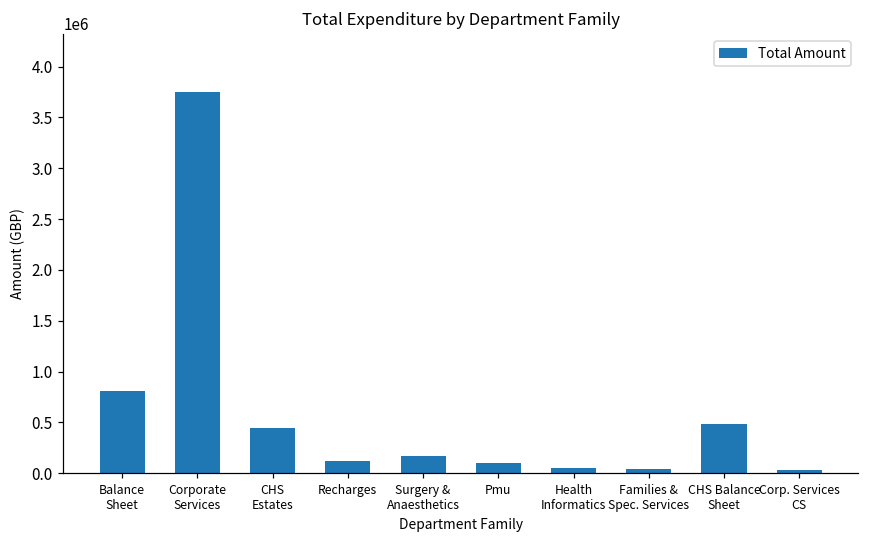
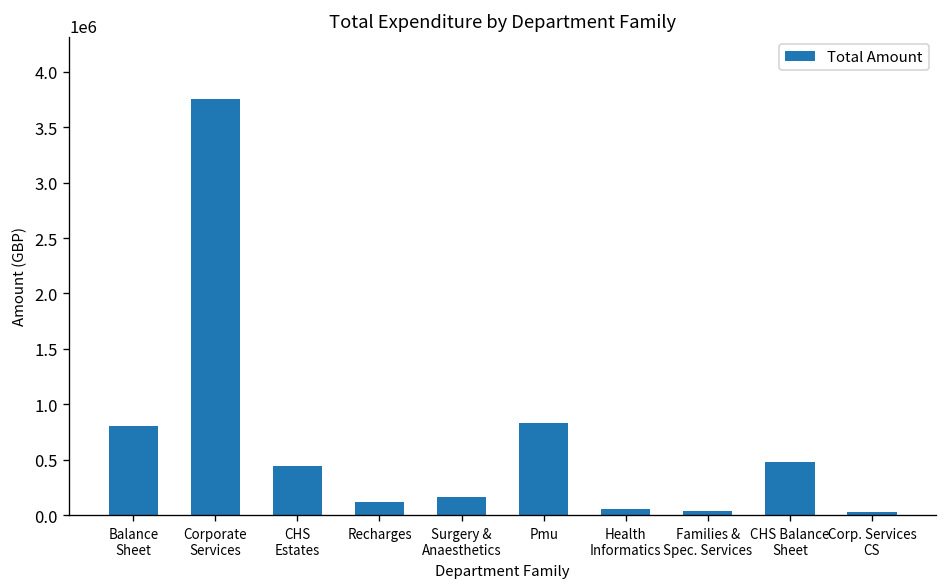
  {
    "Balance Sheet": 800000,
    "Corporate Services": 3800000,
    "CHS Estates": 400000,
    "Recharges": 100000,
    "Surgery & Anaesthetics": 200000,
-   "Pmu": 100000,
+   "Pmu": 800000,
    "Health Informatics": 100000,
    "Families & Spec. Services": 0,
    "CHS Balance Sheet": 500000,
    "Corp. Services CS": 0
  }
